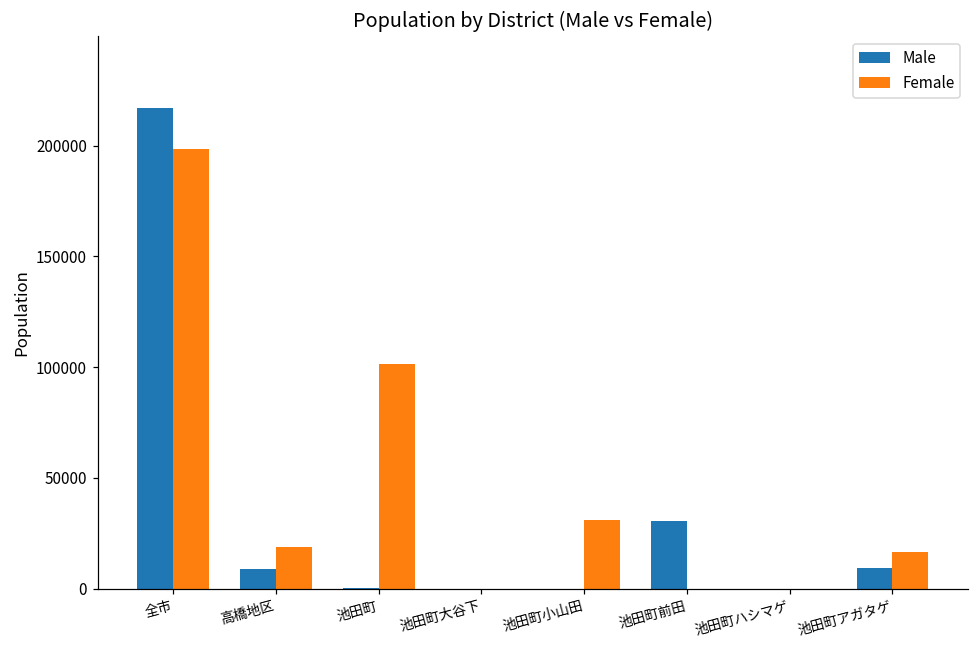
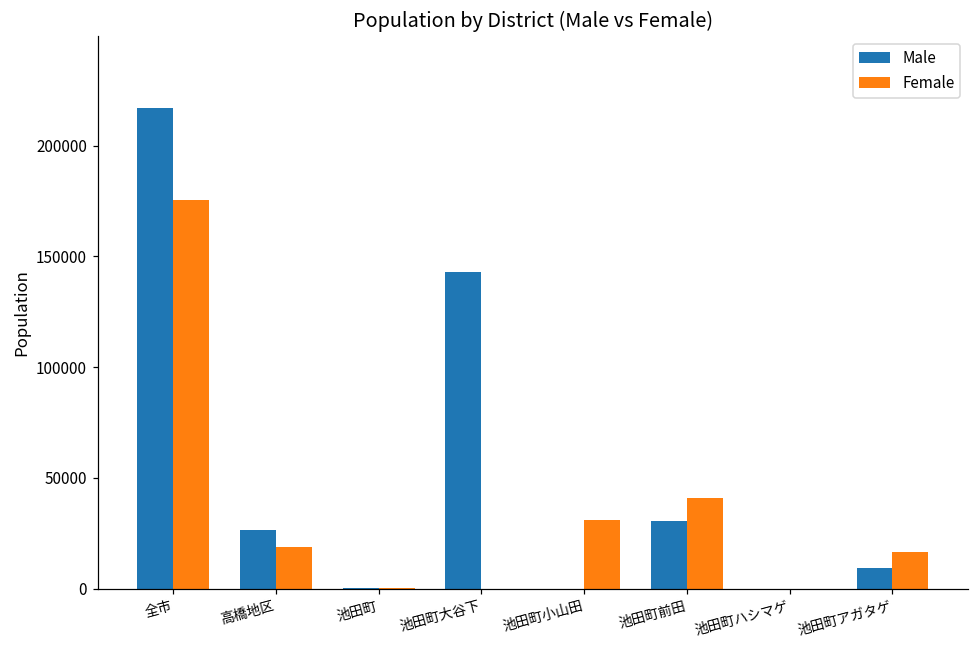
  {
    "Male": {
      "全市": 217000,
-     "高橋地区": 9000,
-     "池田町大谷下": 0,
+     "高橋地区": 26000,
+     "池田町大谷下": 143000,
      "池田町前田": 30000,
      "池田町アガタゲ": 9000
    },
    "Female": {
-     "全市": 198000,
+     "全市": 176000,
      "高橋地区": 19000,
-     "池田町": 101000,
+     "池田町": 0,
      "池田町小山田": 31000,
-     "池田町前田": 0,
+     "池田町前田": 41000,
      "池田町アガタゲ": 17000
    }
  }
